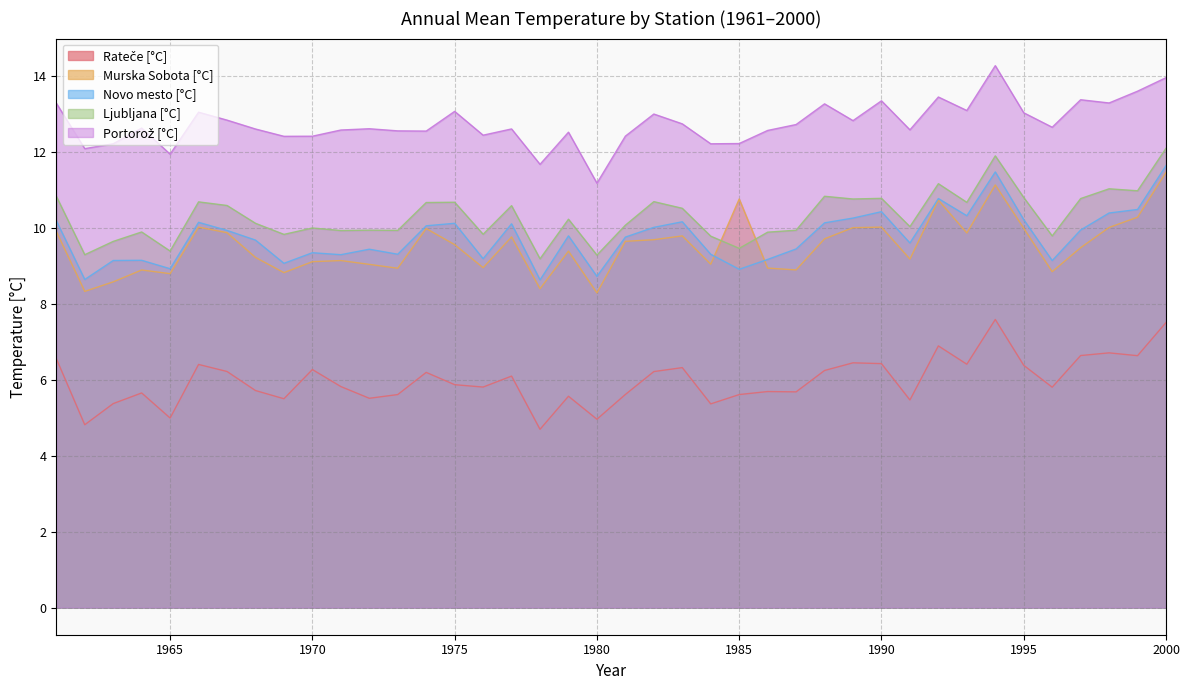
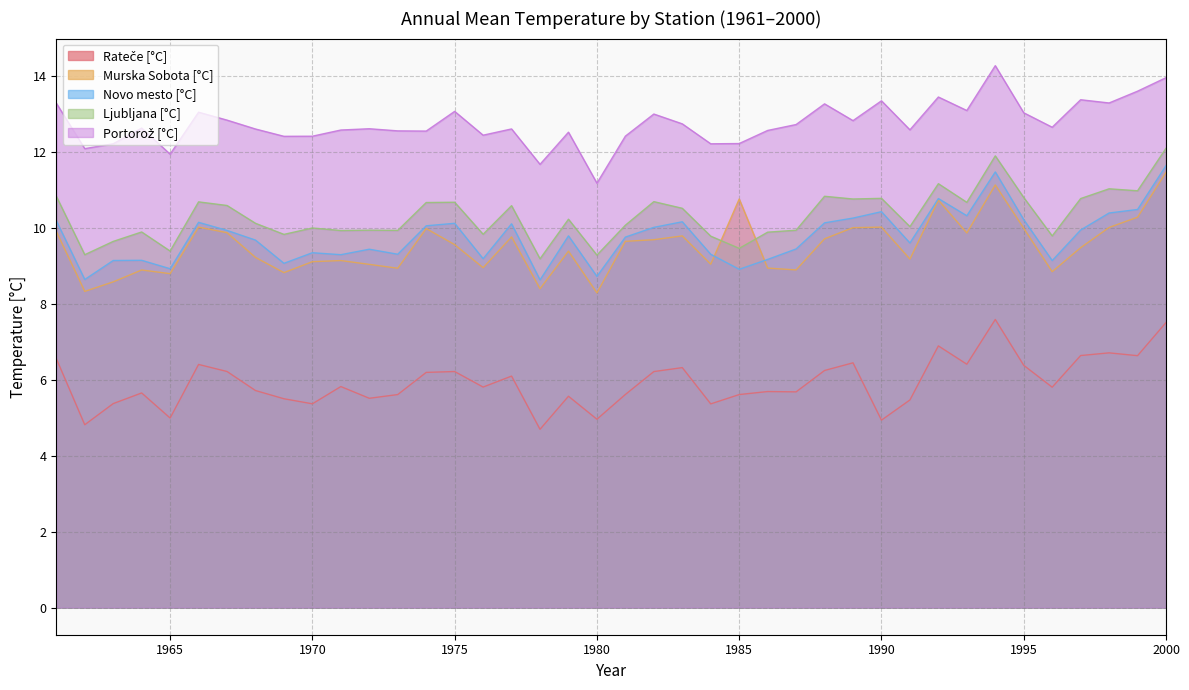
  {
    "Rateče [°C]": {
      "1965": 5.0,
-     "1970": 6.3,
-     "1975": 5.9,
+     "1970": 5.4,
+     "1975": 6.2,
      "1980": 5.0,
      "1985": 5.6,
-     "1990": 6.4,
+     "1990": 4.9,
      "1995": 6.4,
      "2000": 7.5
    },
    "Murska Sobota [°C]": {
      "1965": 8.8,
      "1970": 9.1,
      "1975": 9.6,
      "1980": 8.3,
      "1985": 10.8,
      "1990": 10.0,
      "1995": 10.0,
      "2000": 11.5
    },
    "Novo mesto [°C]": {
      "1965": 8.9,
      "1970": 9.3,
      "1975": 10.1,
      "1980": 8.7,
      "1985": 8.9,
      "1990": 10.4,
      "1995": 10.2,
      "2000": 11.6
    },
    "Ljubljana [°C]": {
      "1965": 9.4,
      "1970": 10.0,
      "1975": 10.7,
      "1980": 9.3,
      "1985": 9.5,
      "1990": 10.8,
      "1995": 10.8,
      "2000": 12.1
    },
    "Portorož [°C]": {
      "1965": 11.9,
      "1970": 12.4,
      "1975": 13.1,
      "1980": 11.2,
      "1985": 12.2,
      "1990": 13.3,
      "1995": 13.0,
      "2000": 14.0
    }
  }
